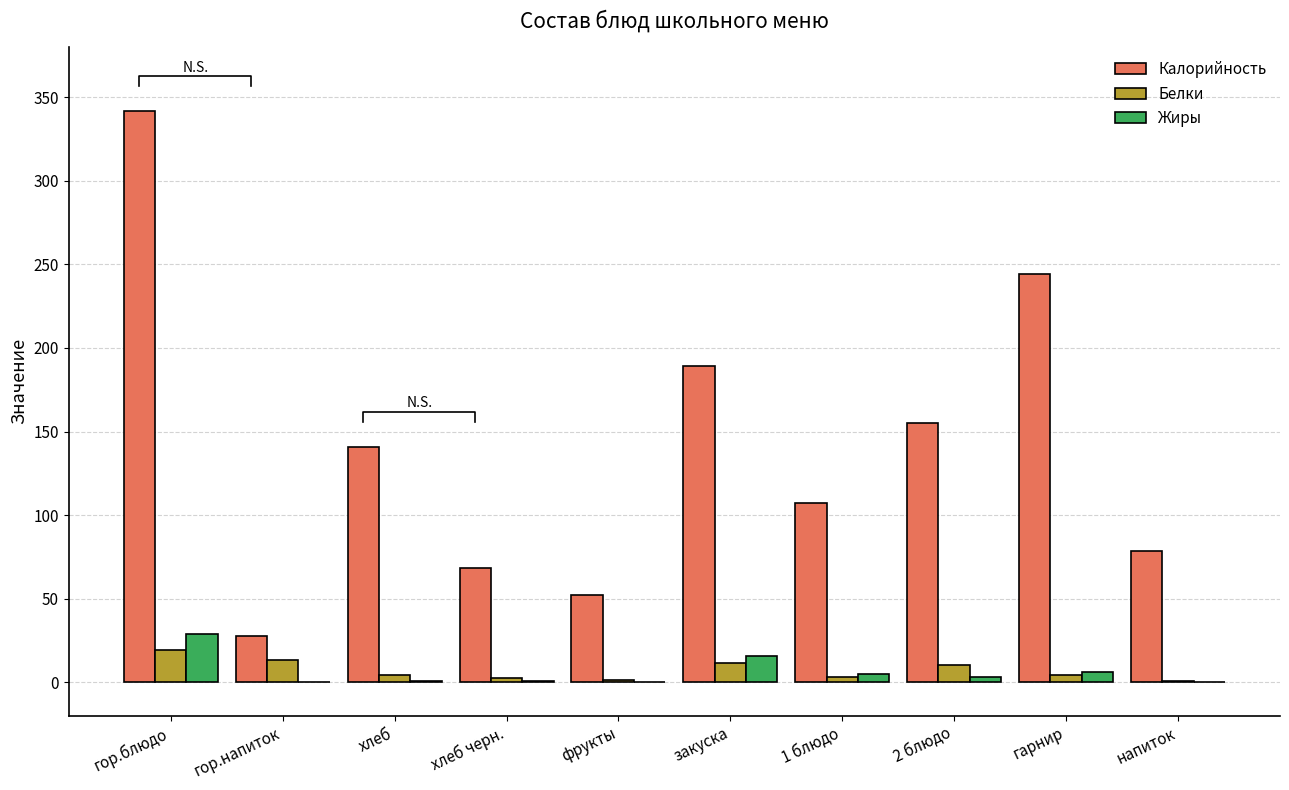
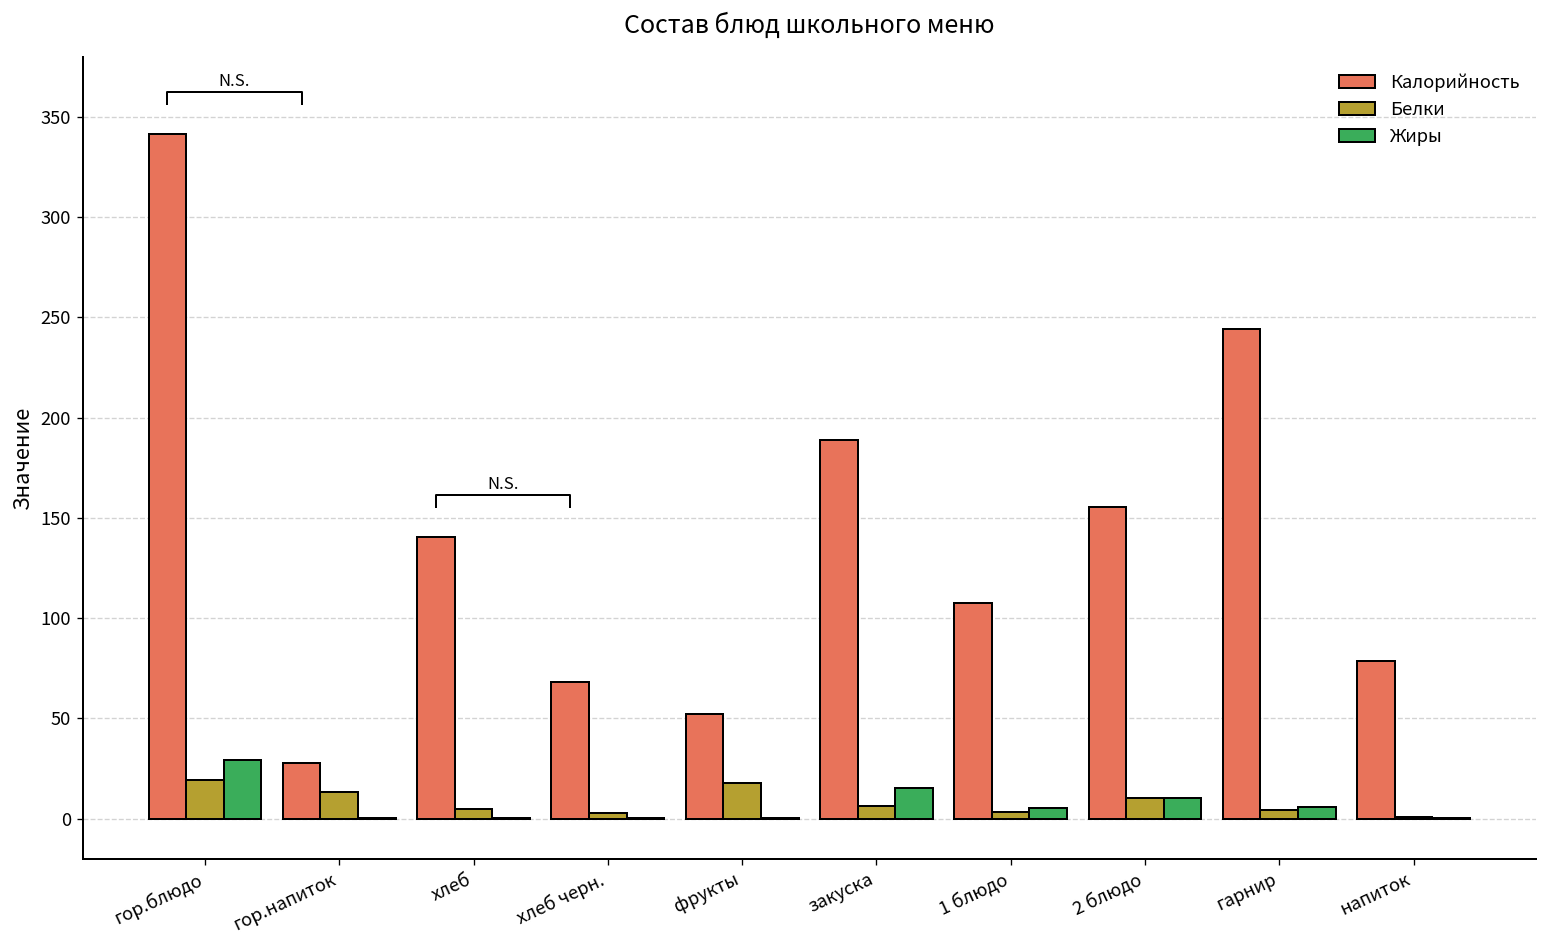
  {
    "Калорийность": {
      "гор.блюдо": 342,
      "гор.напиток": 28,
      "хлеб": 141,
      "хлеб черн.": 68,
      "фрукты": 52,
      "закуска": 189,
      "1 блюдо": 108,
      "2 блюдо": 155,
      "гарнир": 244,
      "напиток": 79
    },
    "Белки": {
      "гор.блюдо": 19,
      "гор.напиток": 13,
      "хлеб": 5,
      "хлеб черн.": 3,
-     "фрукты": 1,
-     "закуска": 12,
+     "фрукты": 18,
+     "закуска": 7,
      "1 блюдо": 3,
      "2 блюдо": 10,
      "гарнир": 4
    },
    "Жиры": {
      "гор.блюдо": 29,
      "закуска": 16,
      "1 блюдо": 5,
-     "2 блюдо": 3,
+     "2 блюдо": 10,
      "гарнир": 6
    }
  }
